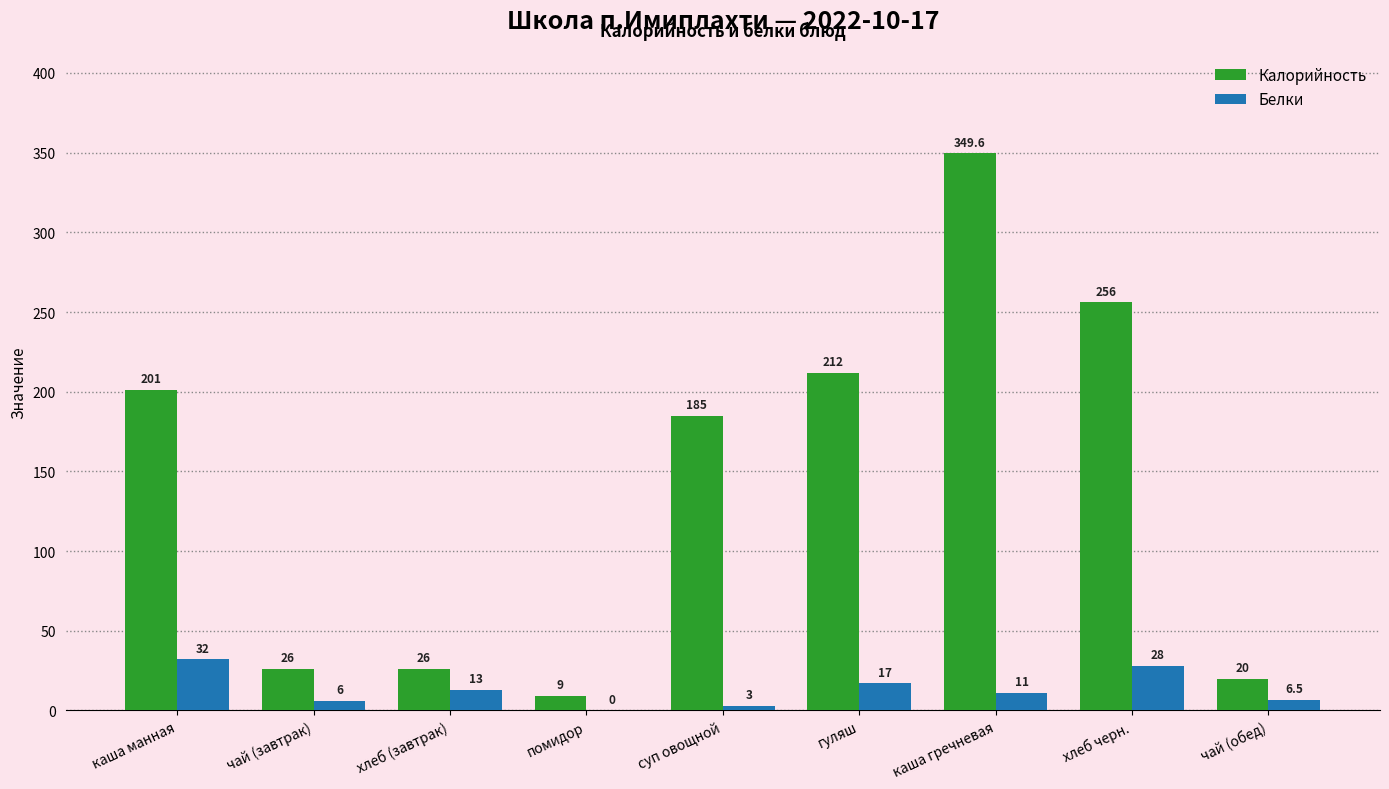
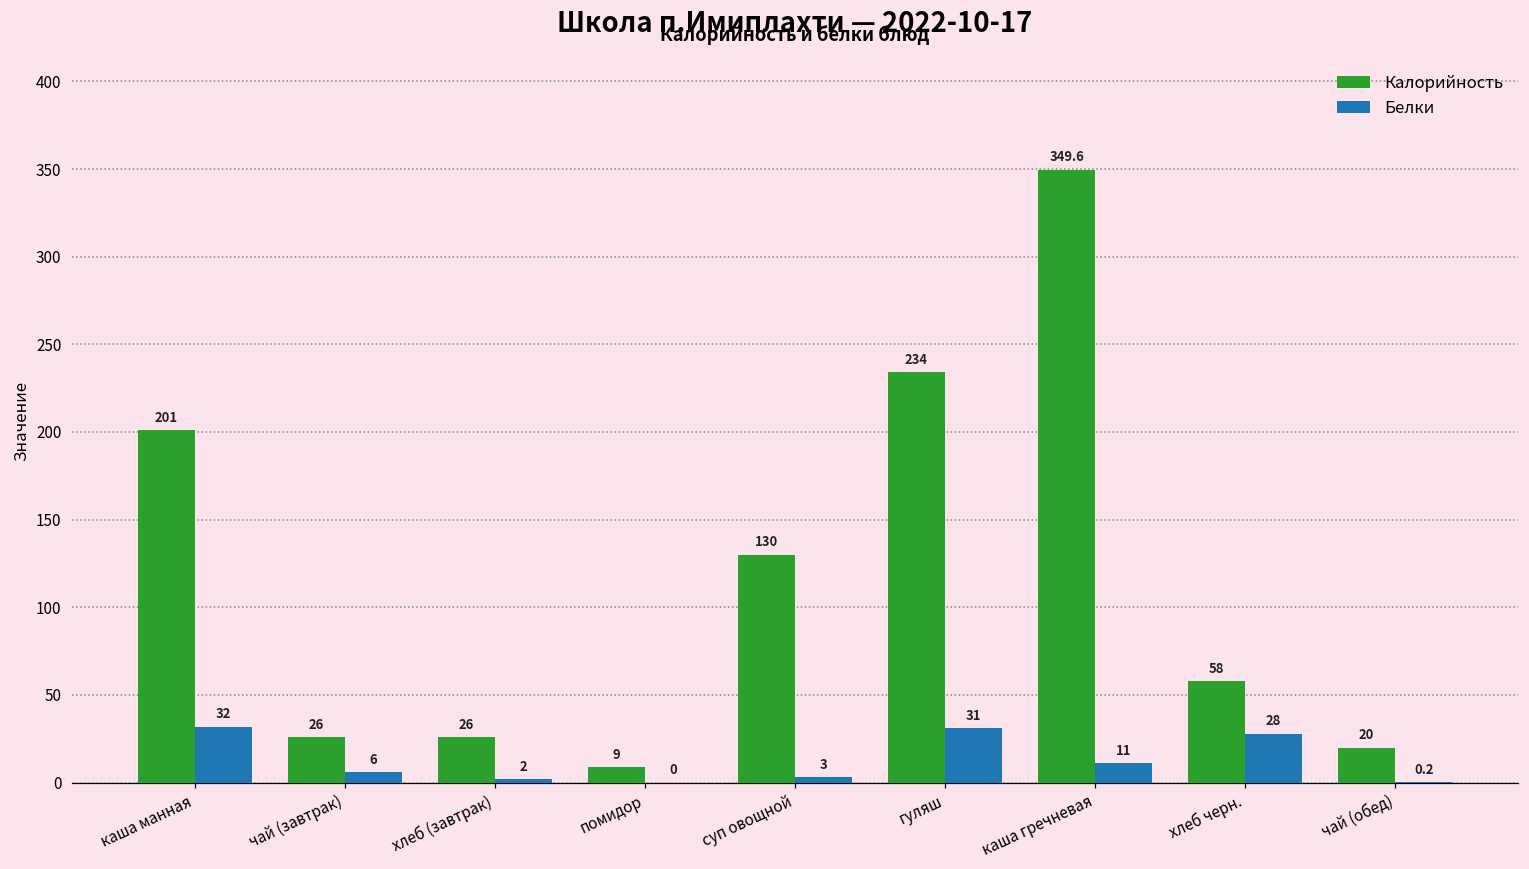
  {
    "Калорийность": {
      "каша манная": 201,
      "чай (завтрак)": 26,
      "хлеб (завтрак)": 26,
      "помидор": 9,
-     "суп овощной": 185,
-     "гуляш": 212,
+     "суп овощной": 130,
+     "гуляш": 234,
      "каша гречневая": 349.6,
-     "хлеб черн.": 256,
+     "хлеб черн.": 58,
      "чай (обед)": 20
    },
    "Белки": {
      "каша манная": 32,
      "чай (завтрак)": 6,
-     "хлеб (завтрак)": 13,
+     "хлеб (завтрак)": 2,
      "помидор": 0,
      "суп овощной": 3,
-     "гуляш": 17,
+     "гуляш": 31,
      "каша гречневая": 11,
      "хлеб черн.": 28,
-     "чай (обед)": 6.5
+     "чай (обед)": 0.2
    }
  }
